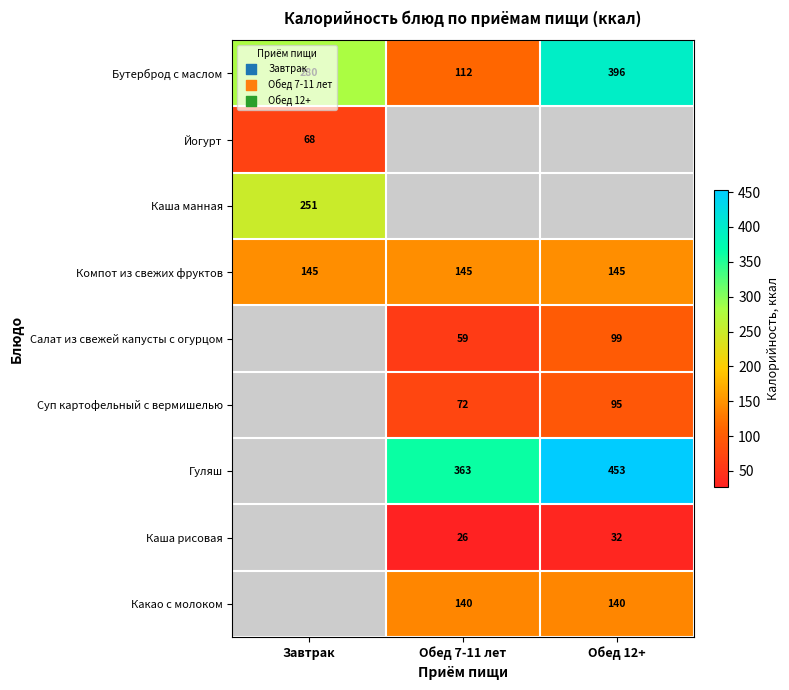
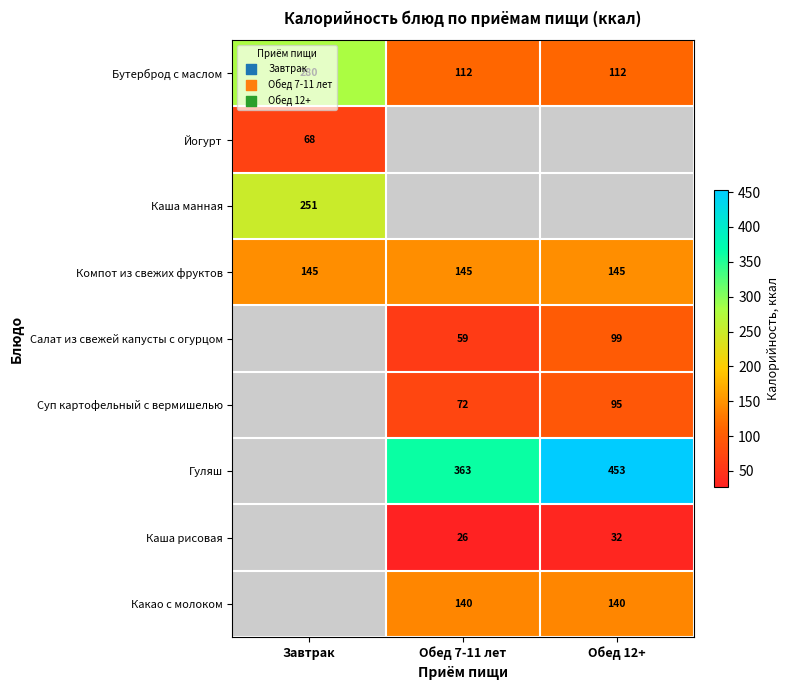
  {
    "Бутерброд с маслом": {
      "Обед 7-11 лет": 112,
-     "Обед 12+": 396
+     "Обед 12+": 112
    },
    "Йогурт": {
      "Завтрак": 68
    },
    "Каша манная": {
      "Завтрак": 251
    },
    "Компот из свежих фруктов": {
      "Завтрак": 145,
      "Обед 7-11 лет": 145,
      "Обед 12+": 145
    },
    "Салат из свежей капусты с огурцом": {
      "Обед 7-11 лет": 59,
      "Обед 12+": 99
    },
    "Суп картофельный с вермишелью": {
      "Обед 7-11 лет": 72,
      "Обед 12+": 95
    },
    "Гуляш": {
      "Обед 7-11 лет": 363,
      "Обед 12+": 453
    },
    "Каша рисовая": {
      "Обед 7-11 лет": 26,
      "Обед 12+": 32
    },
    "Какао с молоком": {
      "Обед 7-11 лет": 140,
      "Обед 12+": 140
    }
  }
